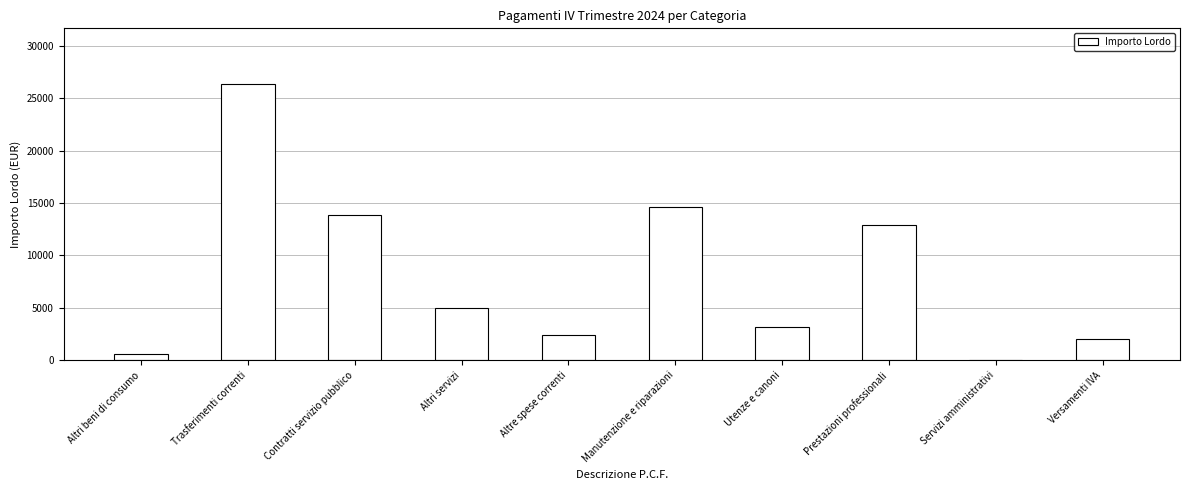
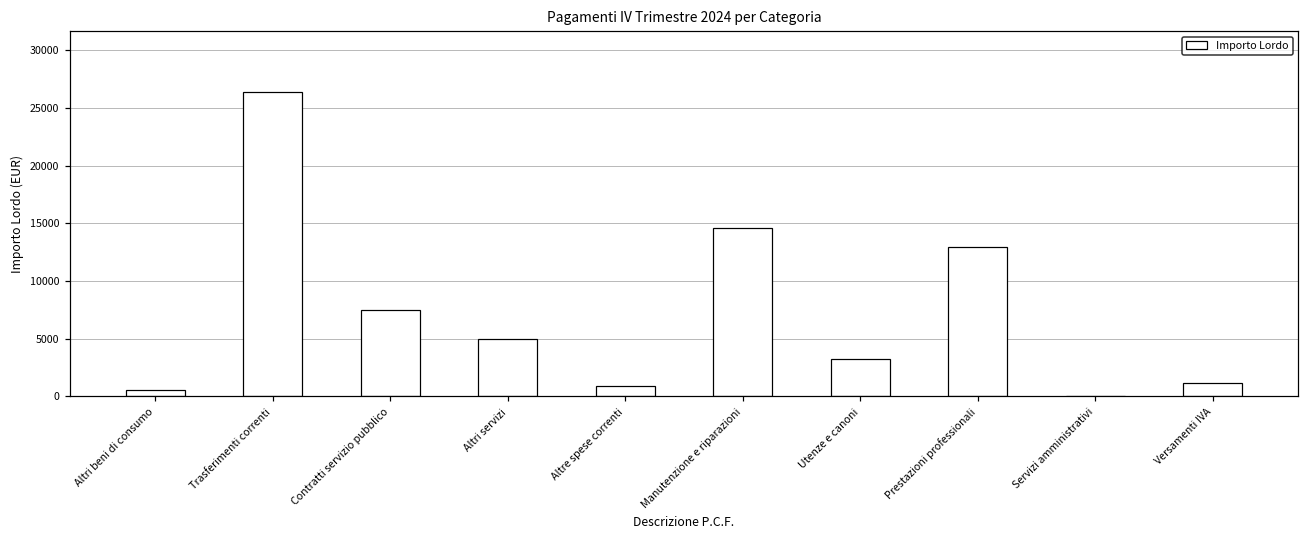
  {
    "Altri beni di consumo": 600,
    "Trasferimenti correnti": 26400,
-   "Contratti servizio pubblico": 13800,
+   "Contratti servizio pubblico": 7500,
    "Altri servizi": 5000,
-   "Altre spese correnti": 2400,
+   "Altre spese correnti": 900,
    "Manutenzione e riparazioni": 14600,
    "Utenze e canoni": 3200,
    "Prestazioni professionali": 12900,
-   "Versamenti IVA": 2100
+   "Versamenti IVA": 1100
  }
